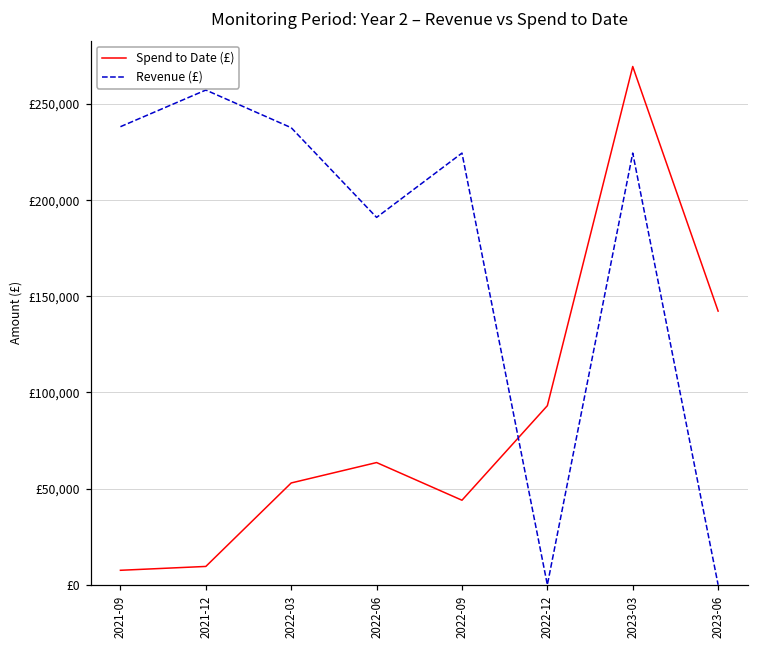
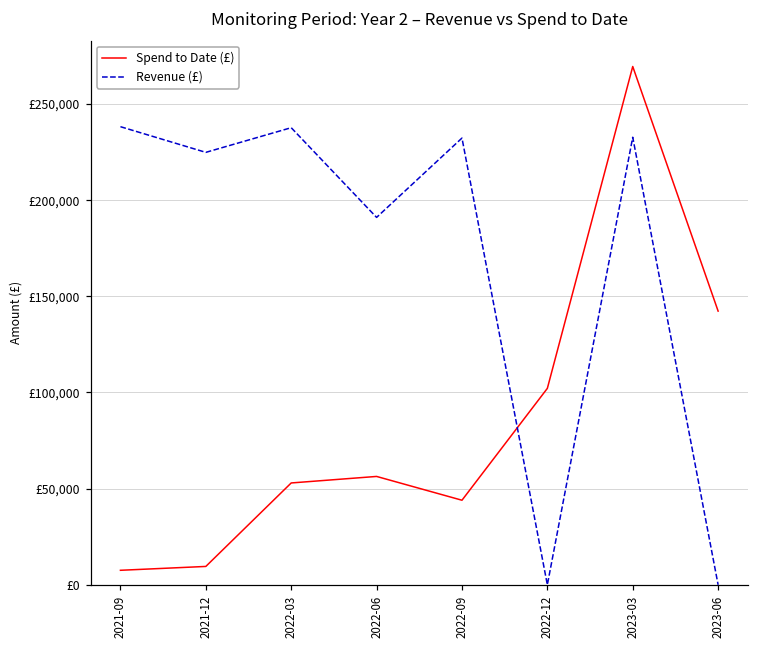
  {
    "Spend to Date (£)": {
      "2021-09": "£8,000",
      "2021-12": "£10,000",
      "2022-03": "£53,000",
-     "2022-06": "£64,000",
+     "2022-06": "£56,000",
      "2022-09": "£44,000",
-     "2022-12": "£93,000",
+     "2022-12": "£102,000",
      "2023-03": "£269,000",
      "2023-06": "£142,000"
    },
    "Revenue (£)": {
      "2021-09": "£238,000",
-     "2021-12": "£257,000",
+     "2021-12": "£225,000",
      "2022-03": "£238,000",
      "2022-06": "£191,000",
-     "2022-09": "£224,000",
+     "2022-09": "£232,000",
      "2022-12": "£0",
-     "2023-03": "£224,000",
+     "2023-03": "£233,000",
      "2023-06": "£0"
    }
  }
